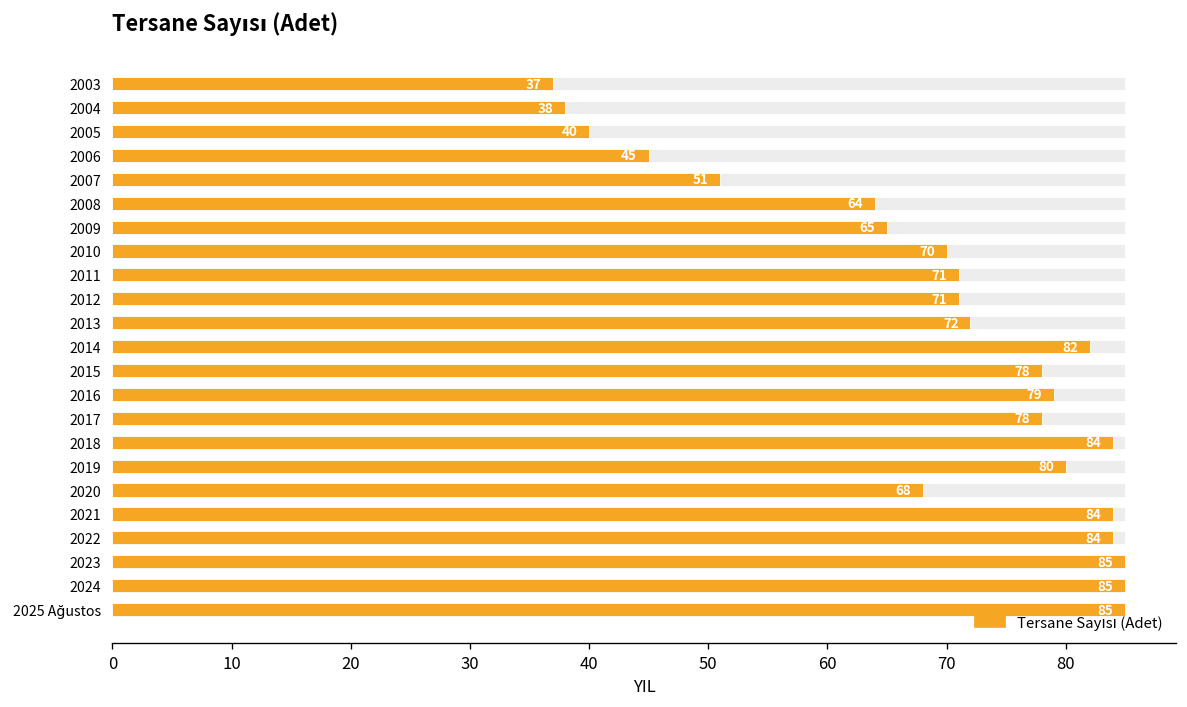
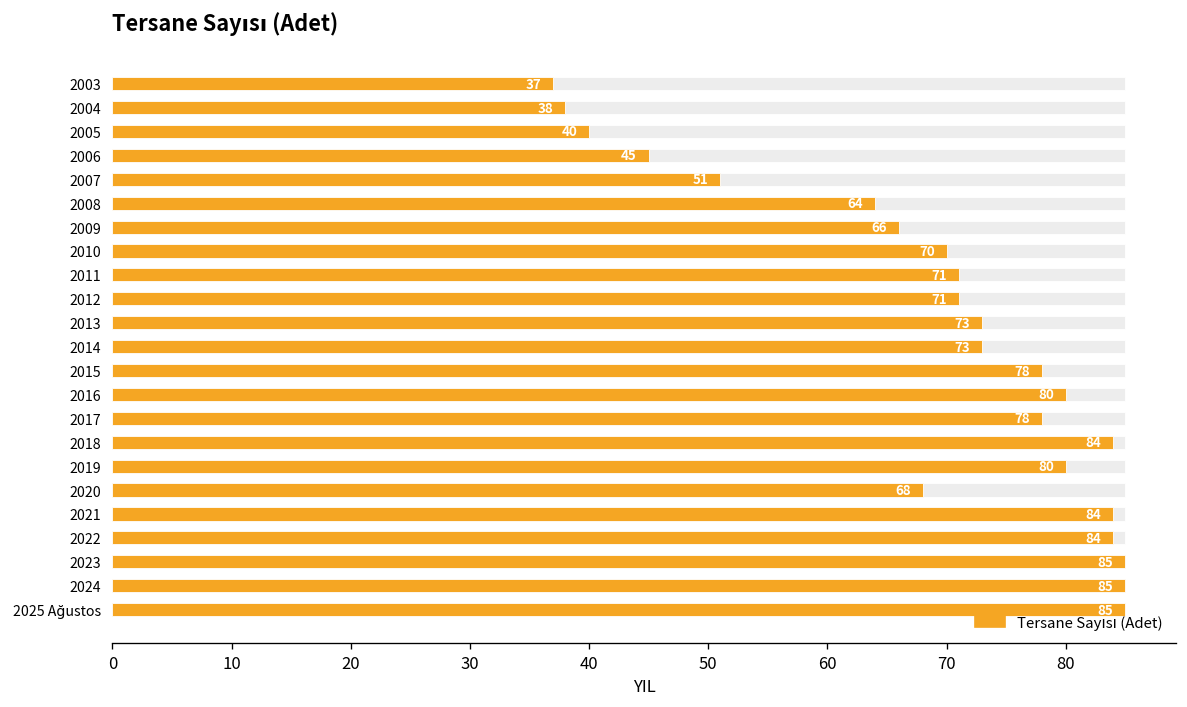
  {
    "Tersane Sayısı (Adet)": {
-     "2009": 65,
-     "2013": 72,
-     "2014": 82,
-     "2016": 79,
+     "2009": 66,
+     "2013": 73,
+     "2014": 73,
+     "2016": 80,
      "2023": 85,
      "2024": 85,
      "2025 Ağustos": 85
    }
  }
